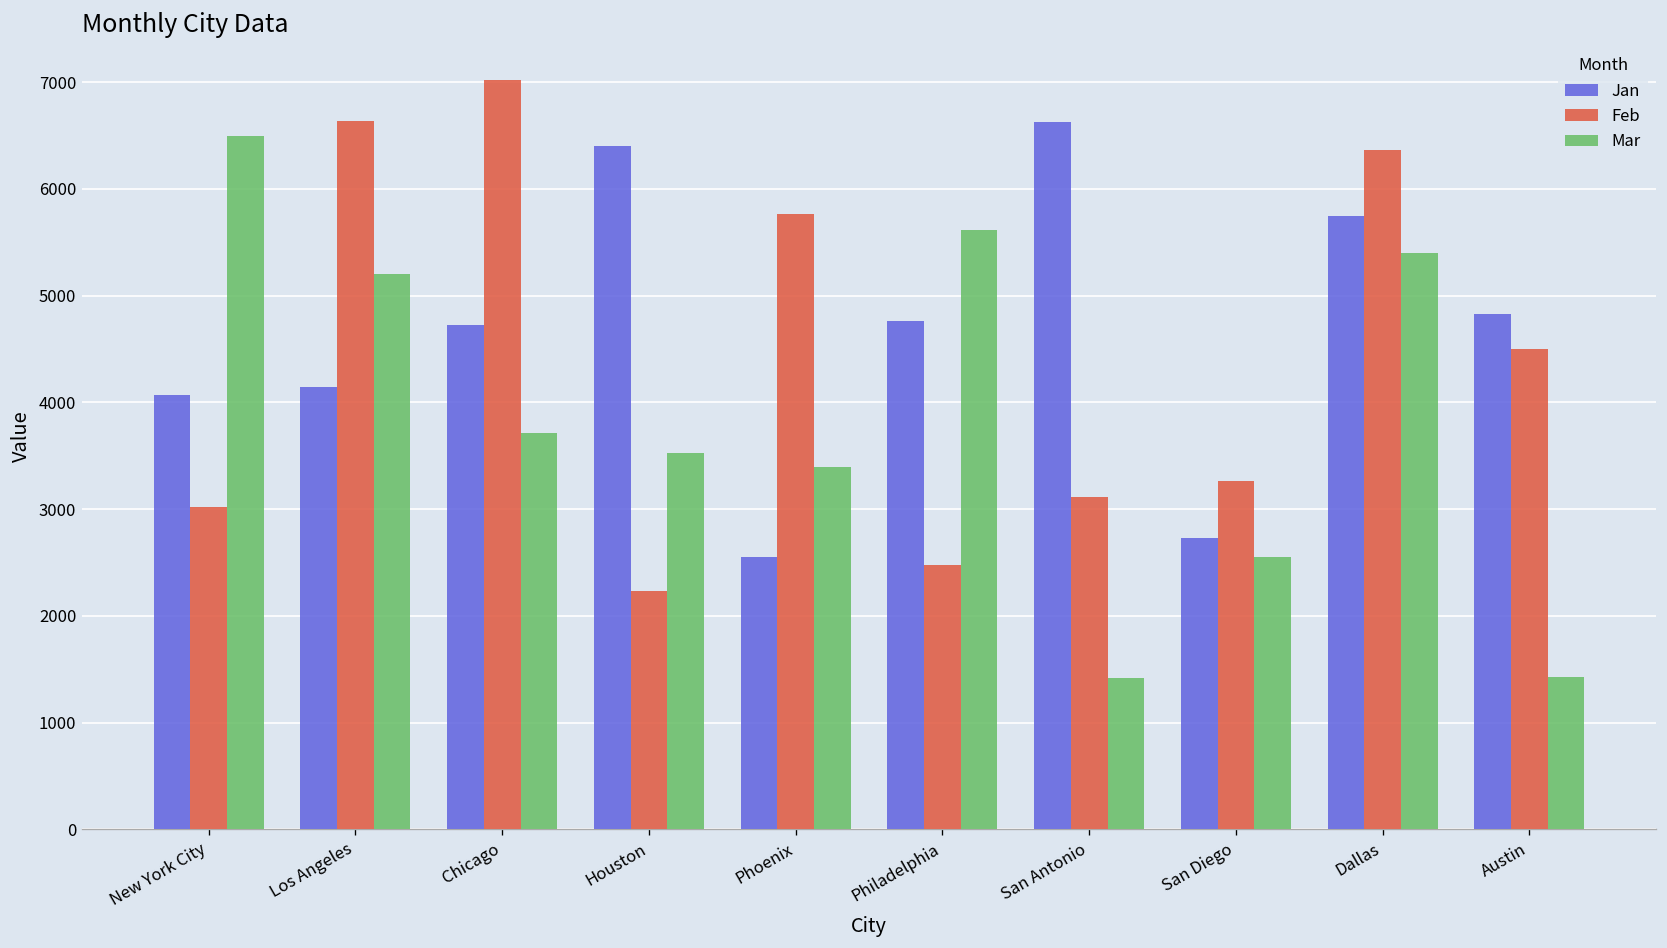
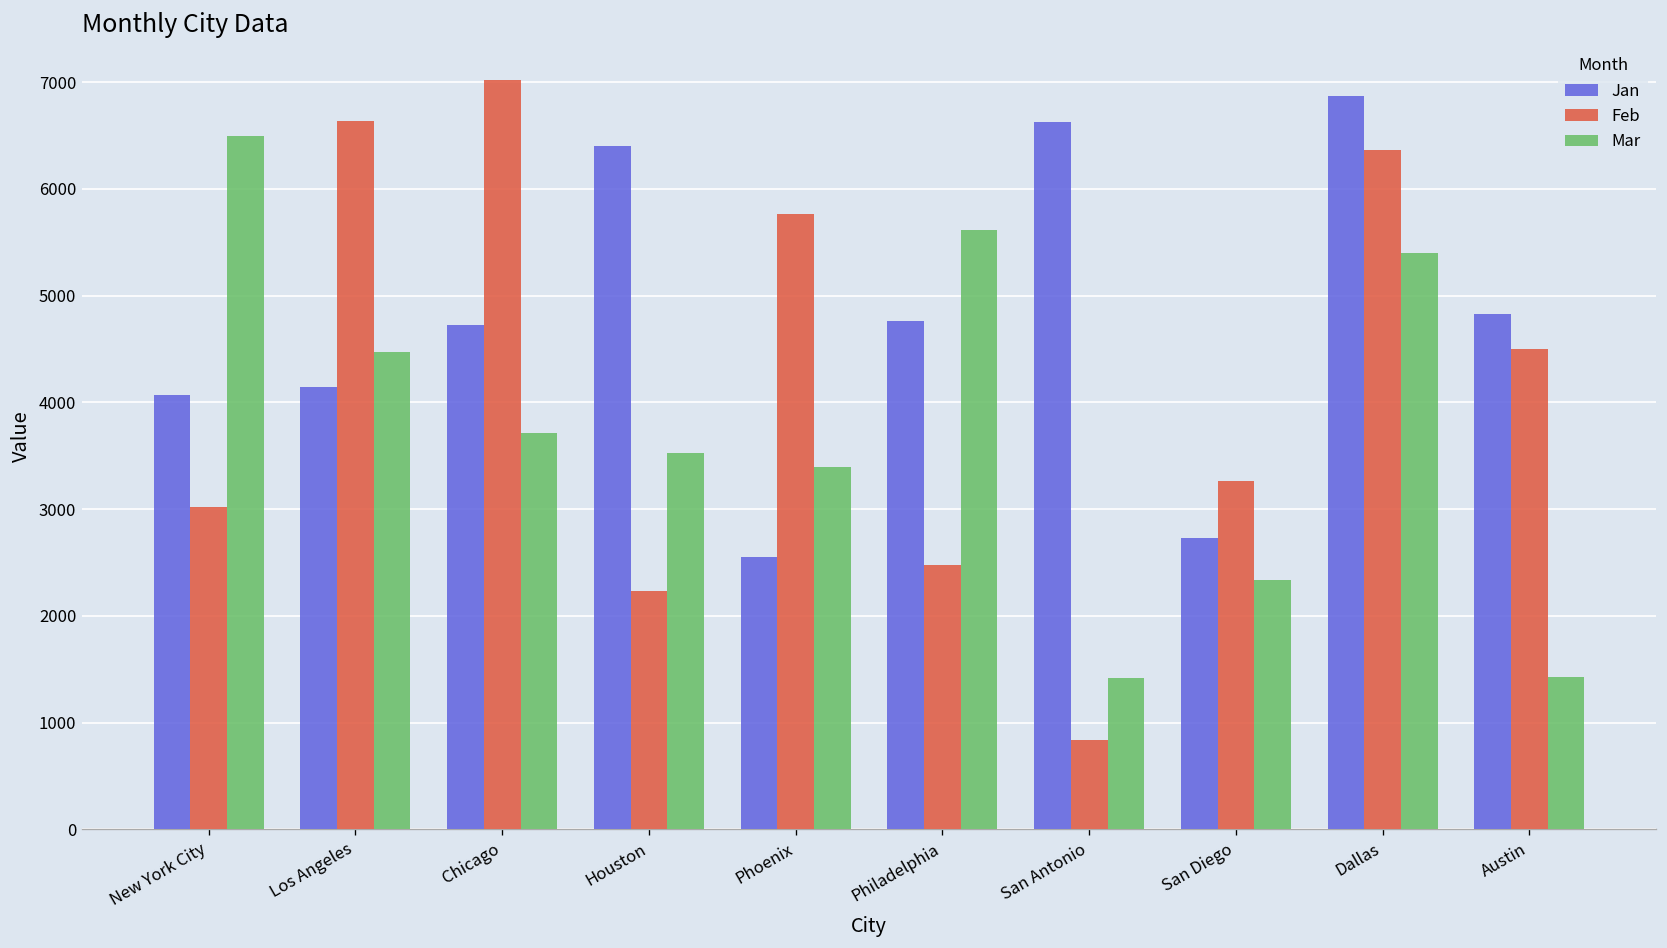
  {
    "Jan": {
      "New York City": 4100,
      "Los Angeles": 4100,
      "Chicago": 4700,
      "Houston": 6400,
      "Phoenix": 2600,
      "Philadelphia": 4800,
      "San Antonio": 6600,
      "San Diego": 2700,
-     "Dallas": 5700,
+     "Dallas": 6900,
      "Austin": 4800
    },
    "Feb": {
      "New York City": 3000,
      "Los Angeles": 6600,
      "Chicago": 7000,
      "Houston": 2200,
      "Phoenix": 5800,
      "Philadelphia": 2500,
-     "San Antonio": 3100,
+     "San Antonio": 800,
      "San Diego": 3300,
      "Dallas": 6400,
      "Austin": 4500
    },
    "Mar": {
      "New York City": 6500,
-     "Los Angeles": 5200,
+     "Los Angeles": 4500,
      "Chicago": 3700,
      "Houston": 3500,
      "Phoenix": 3400,
      "Philadelphia": 5600,
      "San Antonio": 1400,
-     "San Diego": 2600,
+     "San Diego": 2300,
      "Dallas": 5400,
      "Austin": 1400
    }
  }
